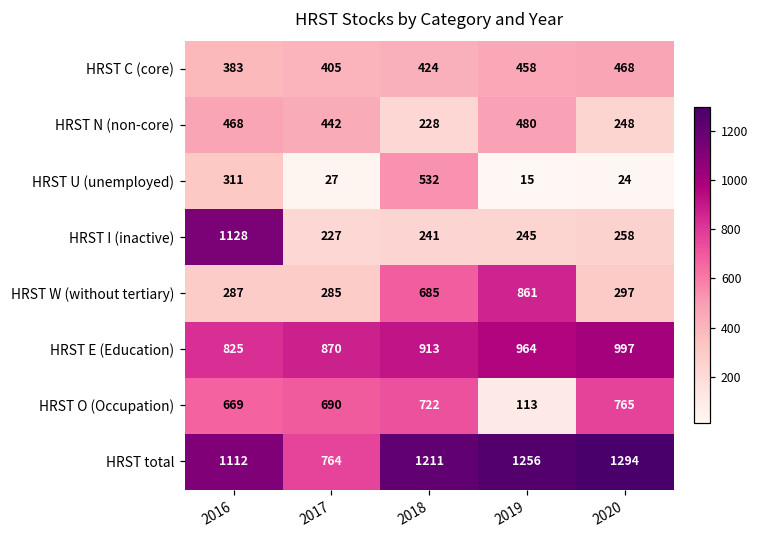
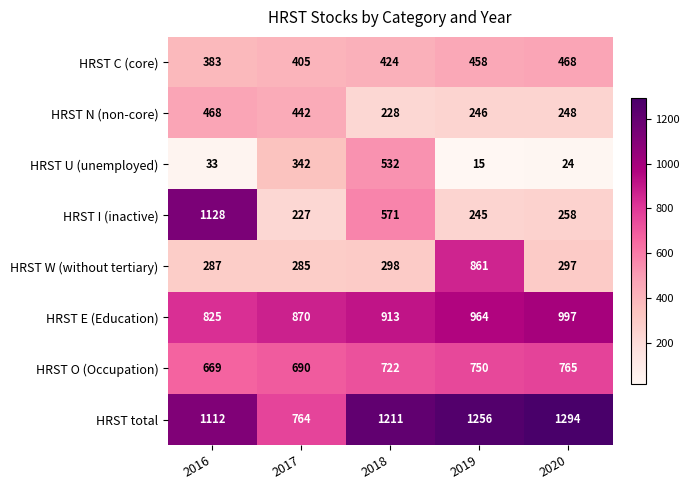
  {
    "HRST C (core)": {
      "2016": 383,
      "2017": 405,
      "2018": 424,
      "2019": 458,
      "2020": 468
    },
    "HRST N (non-core)": {
      "2016": 468,
      "2017": 442,
      "2018": 228,
-     "2019": 480,
+     "2019": 246,
      "2020": 248
    },
    "HRST U (unemployed)": {
-     "2016": 311,
-     "2017": 27,
+     "2016": 33,
+     "2017": 342,
      "2018": 532,
      "2019": 15,
      "2020": 24
    },
    "HRST I (inactive)": {
      "2016": 1128,
      "2017": 227,
-     "2018": 241,
+     "2018": 571,
      "2019": 245,
      "2020": 258
    },
    "HRST W (without tertiary)": {
      "2016": 287,
      "2017": 285,
-     "2018": 685,
+     "2018": 298,
      "2019": 861,
      "2020": 297
    },
    "HRST E (Education)": {
      "2016": 825,
      "2017": 870,
      "2018": 913,
      "2019": 964,
      "2020": 997
    },
    "HRST O (Occupation)": {
      "2016": 669,
      "2017": 690,
      "2018": 722,
-     "2019": 113,
+     "2019": 750,
      "2020": 765
    },
    "HRST total": {
      "2016": 1112,
      "2017": 764,
      "2018": 1211,
      "2019": 1256,
      "2020": 1294
    }
  }
